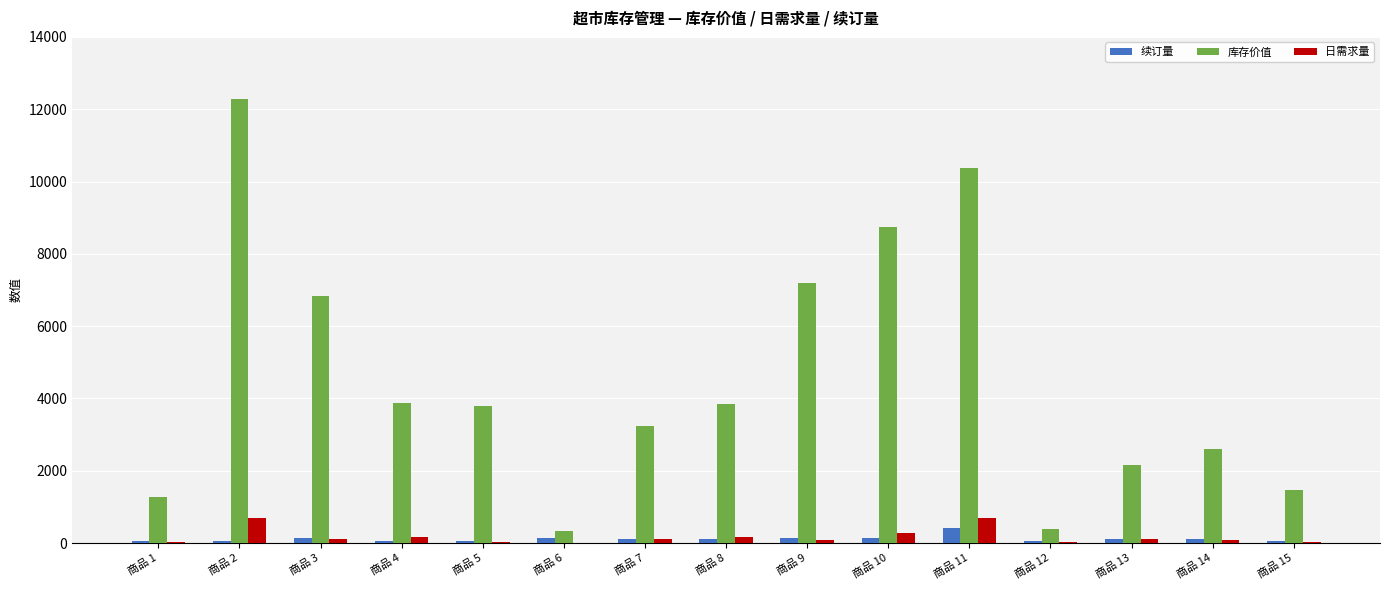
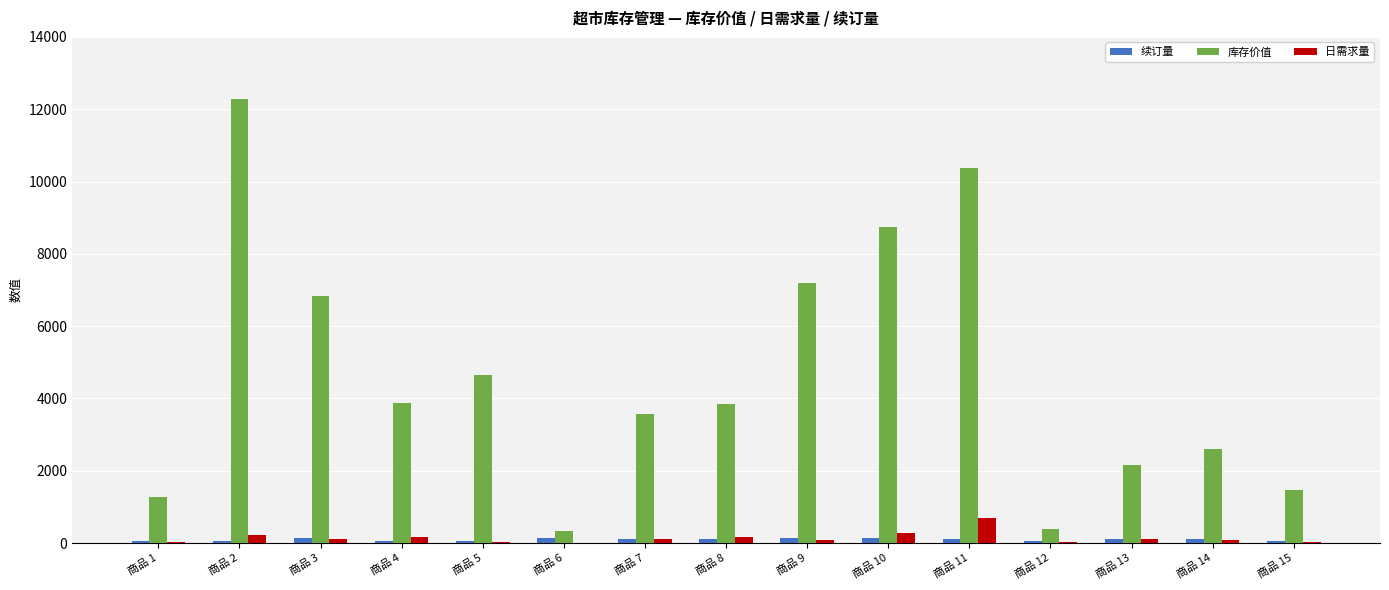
  {
    "续订量": {
      "商品 3": 200,
      "商品 6": 200,
      "商品 7": 100,
      "商品 8": 100,
      "商品 9": 200,
      "商品 10": 200,
-     "商品 11": 400,
+     "商品 11": 100,
      "商品 13": 100,
      "商品 14": 100
    },
    "库存价值": {
      "商品 1": 1300,
      "商品 2": 12300,
      "商品 3": 6800,
      "商品 4": 3900,
-     "商品 5": 3800,
+     "商品 5": 4700,
      "商品 6": 300,
-     "商品 7": 3200,
+     "商品 7": 3600,
      "商品 8": 3800,
      "商品 9": 7200,
      "商品 10": 8800,
      "商品 11": 10400,
      "商品 12": 400,
      "商品 13": 2100,
      "商品 14": 2600,
      "商品 15": 1500
    },
    "日需求量": {
-     "商品 2": 700,
+     "商品 2": 200,
      "商品 3": 100,
      "商品 4": 200,
      "商品 7": 100,
      "商品 8": 200,
      "商品 9": 100,
      "商品 10": 300,
      "商品 11": 700,
      "商品 13": 100,
      "商品 14": 100
    }
  }
